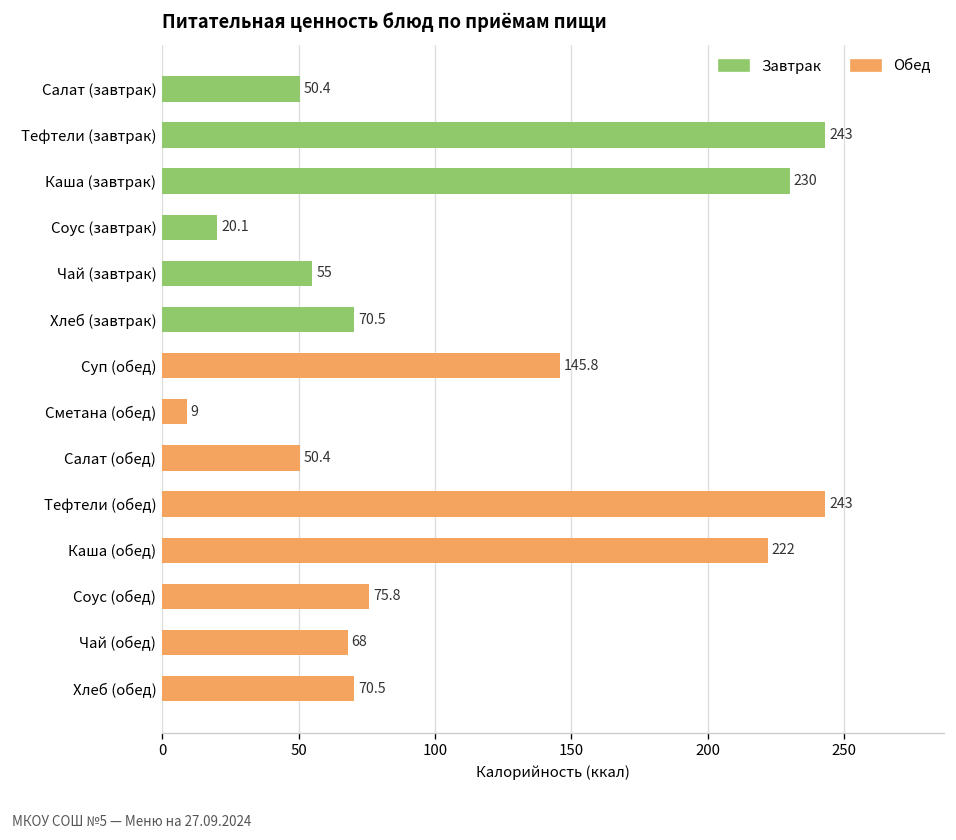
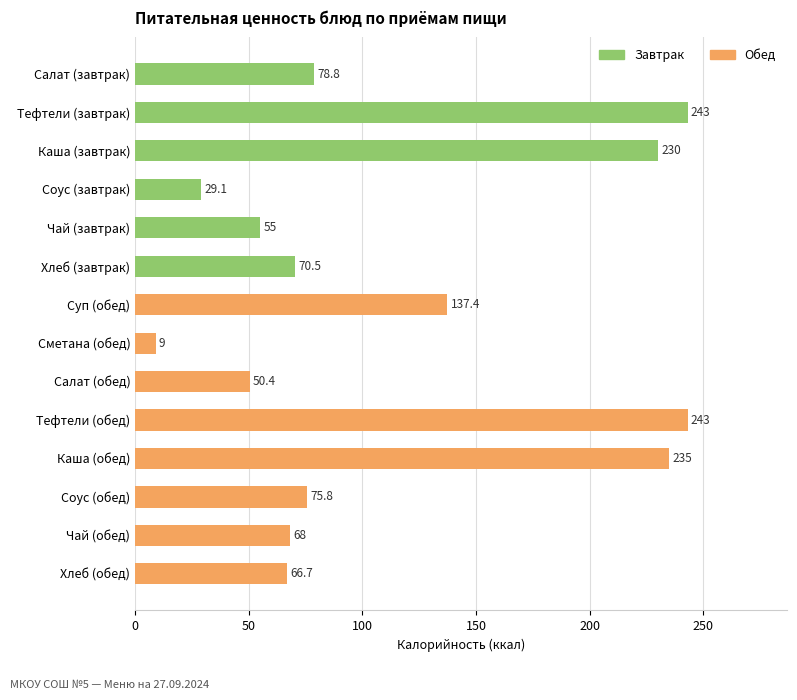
  {
-   "Салат (завтрак)": 50.4,
+   "Салат (завтрак)": 78.8,
    "Тефтели (завтрак)": 243,
    "Каша (завтрак)": 230,
-   "Соус (завтрак)": 20.1,
+   "Соус (завтрак)": 29.1,
    "Чай (завтрак)": 55,
    "Хлеб (завтрак)": 70.5,
-   "Суп (обед)": 145.8,
+   "Суп (обед)": 137.4,
    "Сметана (обед)": 9,
    "Салат (обед)": 50.4,
    "Тефтели (обед)": 243,
-   "Каша (обед)": 222,
+   "Каша (обед)": 235,
    "Соус (обед)": 75.8,
    "Чай (обед)": 68,
-   "Хлеб (обед)": 70.5
+   "Хлеб (обед)": 66.7
  }
